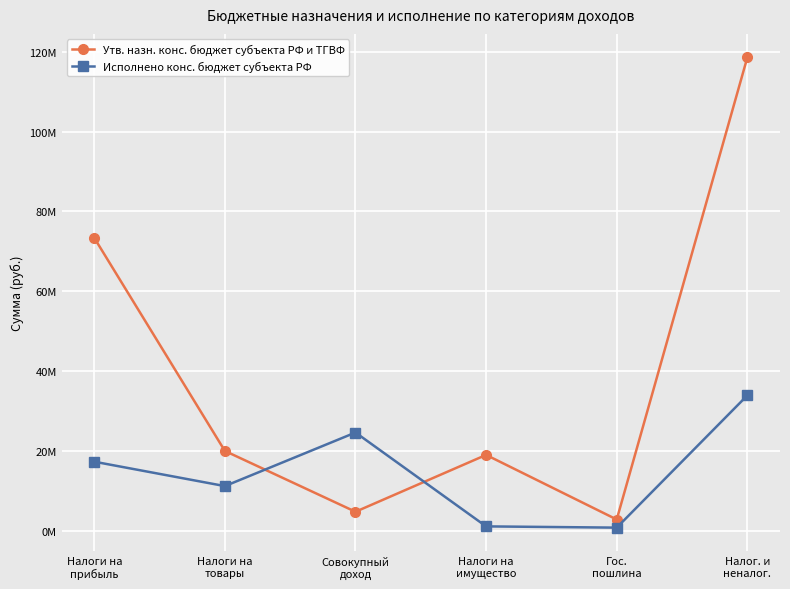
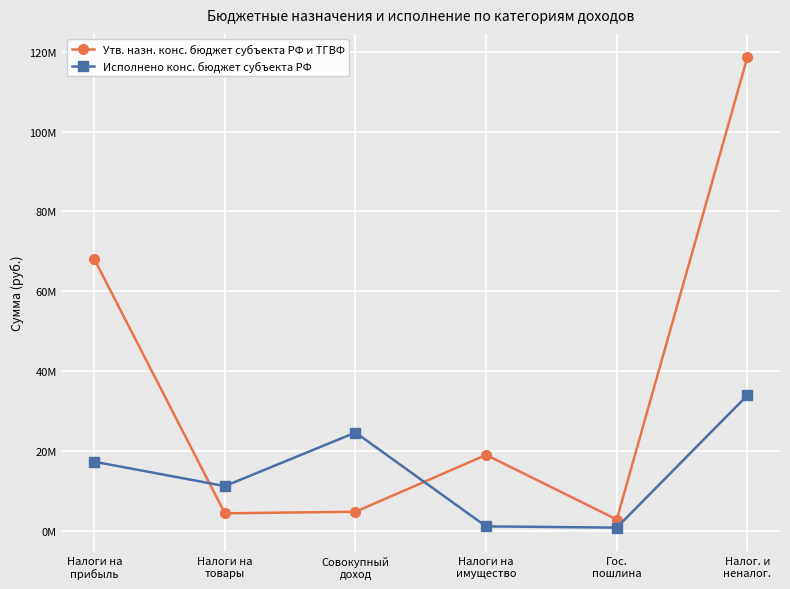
  {
    "Утв. назн. конс. бюджет субъекта РФ и ТГВФ": {
-     "Налоги на прибыль": 73000000,
-     "Налоги на товары": 20000000,
+     "Налоги на прибыль": 68000000,
+     "Налоги на товары": 4000000,
      "Совокупный доход": 5000000,
      "Налоги на имущество": 19000000,
      "Гос. пошлина": 3000000,
      "Налог. и неналог.": 119000000
    },
    "Исполнено конс. бюджет субъекта РФ": {
      "Налоги на прибыль": 17000000,
      "Налоги на товары": 11000000,
      "Совокупный доход": 25000000,
      "Налоги на имущество": 1000000,
      "Гос. пошлина": 1000000,
      "Налог. и неналог.": 34000000
    }
  }
